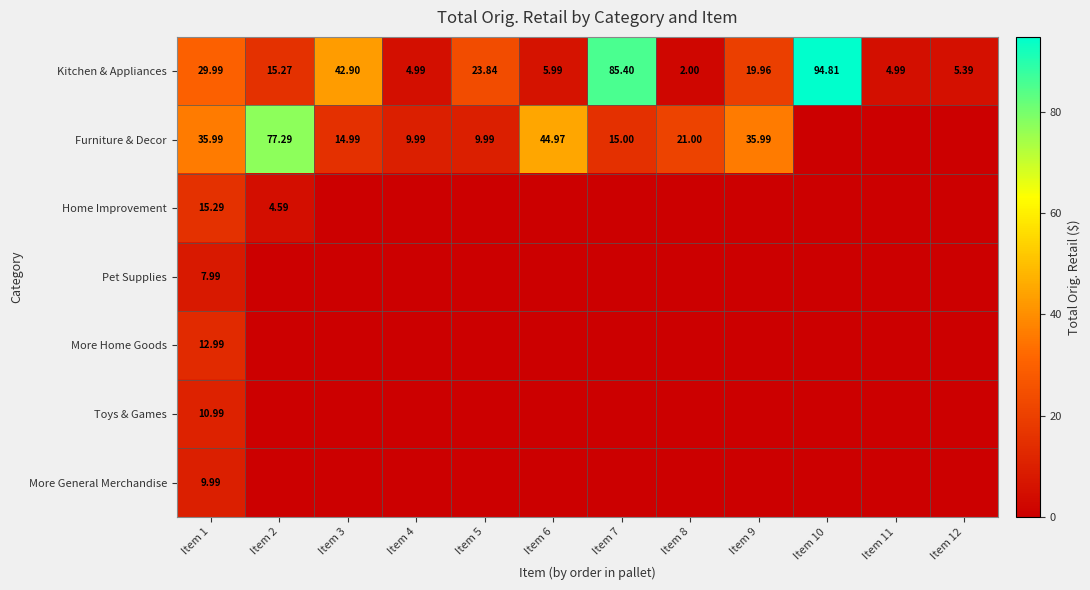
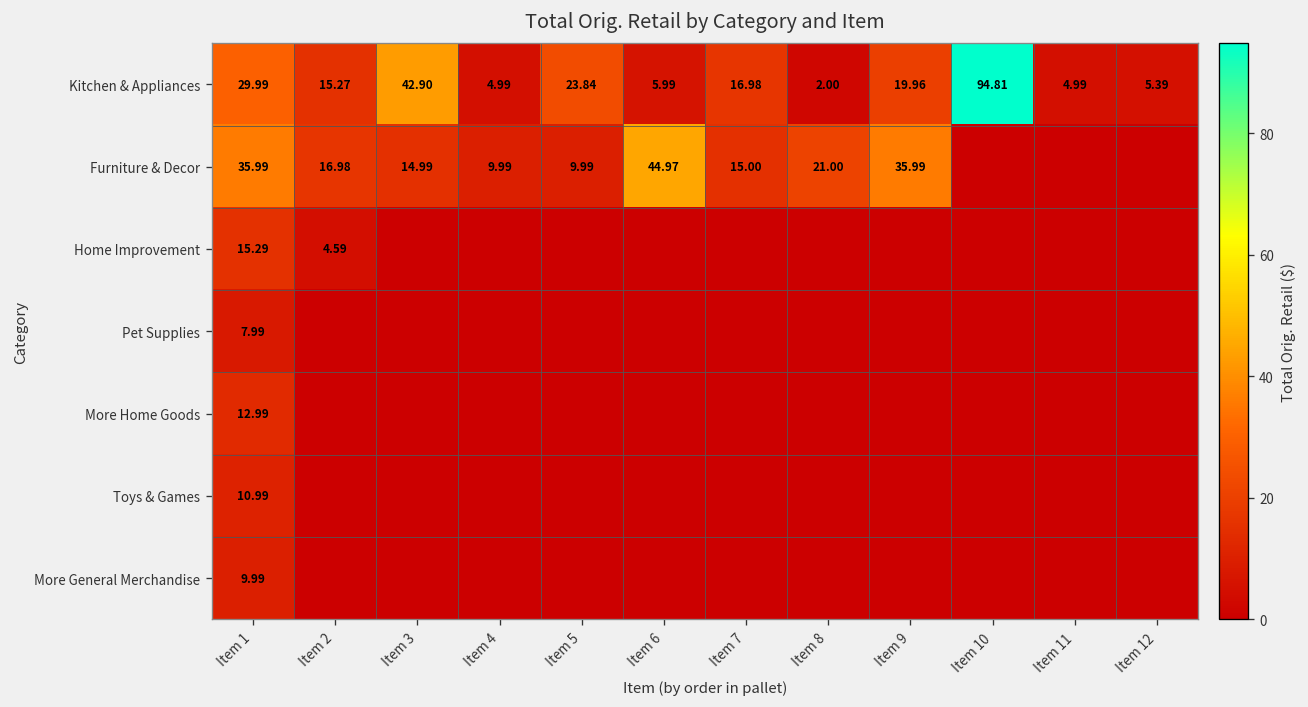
  {
    "Kitchen & Appliances": {
      "Item 1": 29.99,
      "Item 2": 15.27,
      "Item 3": 42.90,
      "Item 4": 4.99,
      "Item 5": 23.84,
      "Item 6": 5.99,
-     "Item 7": 85.40,
+     "Item 7": 16.98,
      "Item 8": 2.00,
      "Item 9": 19.96,
      "Item 10": 94.81,
      "Item 11": 4.99,
      "Item 12": 5.39
    },
    "Furniture & Decor": {
      "Item 1": 35.99,
-     "Item 2": 77.29,
+     "Item 2": 16.98,
      "Item 3": 14.99,
      "Item 4": 9.99,
      "Item 5": 9.99,
      "Item 6": 44.97,
      "Item 7": 15.00,
      "Item 8": 21.00,
      "Item 9": 35.99
    },
    "Home Improvement": {
      "Item 1": 15.29,
      "Item 2": 4.59
    },
    "Pet Supplies": {
      "Item 1": 7.99
    },
    "More Home Goods": {
      "Item 1": 12.99
    },
    "Toys & Games": {
      "Item 1": 10.99
    },
    "More General Merchandise": {
      "Item 1": 9.99
    }
  }
